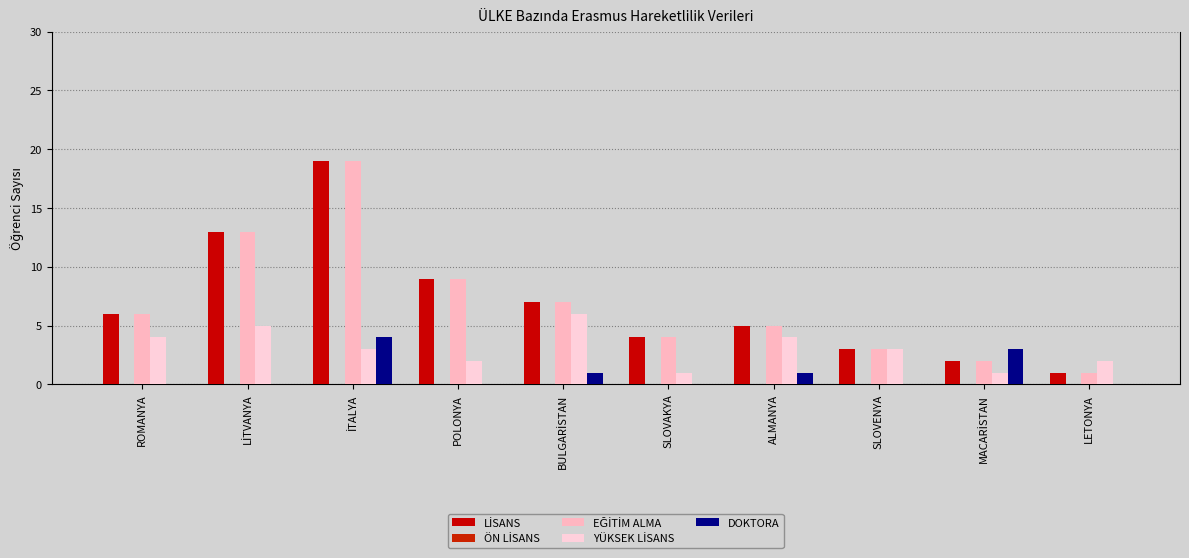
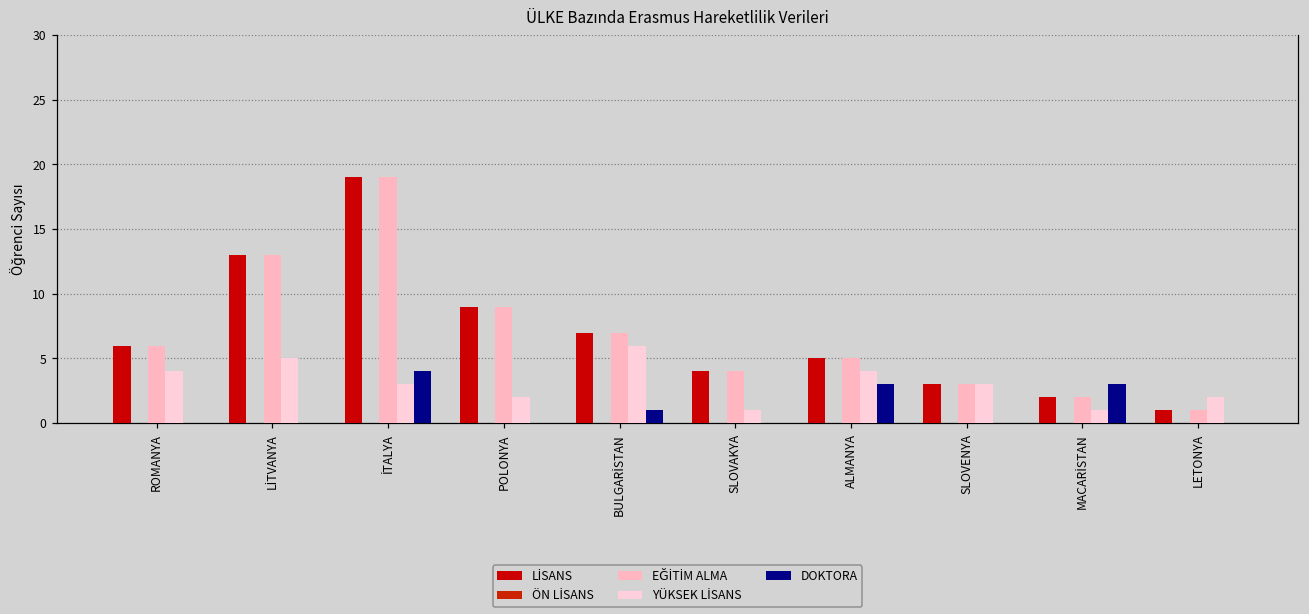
  {
    "DOKTORA": {
      "ROMANYA": 0,
      "LİTVANYA": 0,
      "İTALYA": 4,
      "POLONYA": 0,
      "BULGARİSTAN": 1,
      "SLOVAKYA": 0,
-     "ALMANYA": 1,
+     "ALMANYA": 3,
      "SLOVENYA": 0,
      "MACARİSTAN": 3,
      "LETONYA": 0
    }
  }
